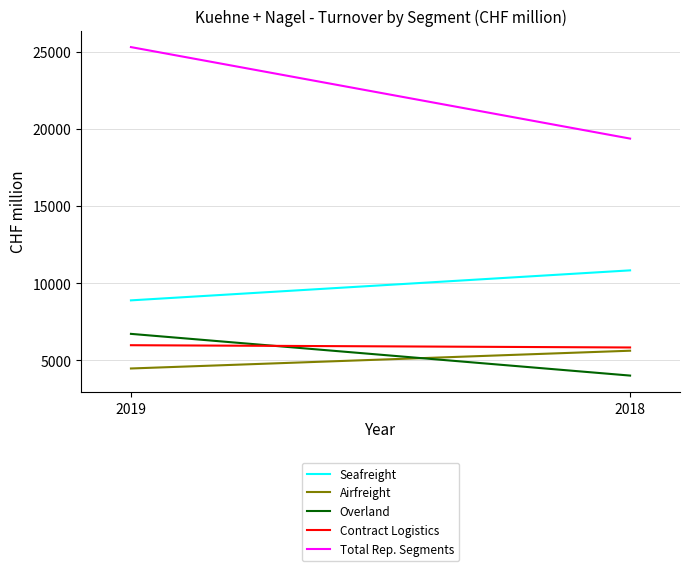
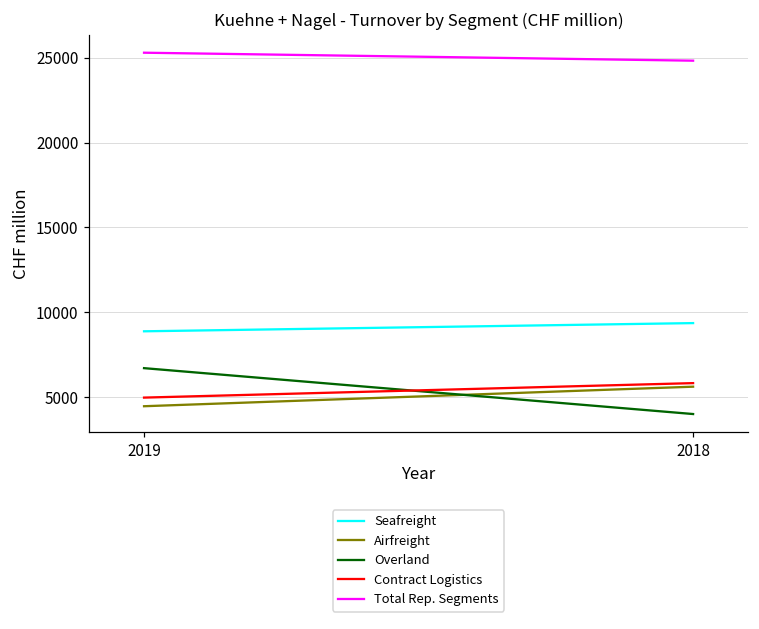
  {
    "Seafreight": {
      "2019": 8900,
-     "2018": 10800
+     "2018": 9400
    },
    "Airfreight": {
      "2019": 4500,
      "2018": 5600
    },
    "Overland": {
      "2019": 6700,
      "2018": 4000
    },
    "Contract Logistics": {
-     "2019": 6000,
+     "2019": 5000,
      "2018": 5800
    },
    "Total Rep. Segments": {
      "2019": 25300,
-     "2018": 19400
+     "2018": 24800
    }
  }
